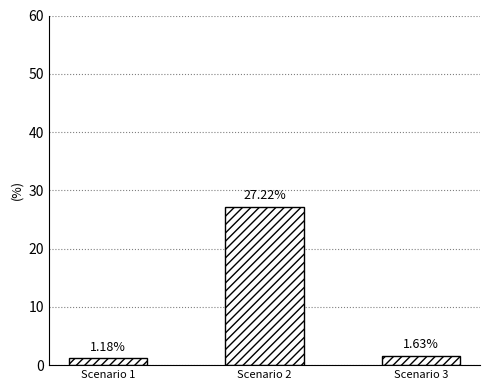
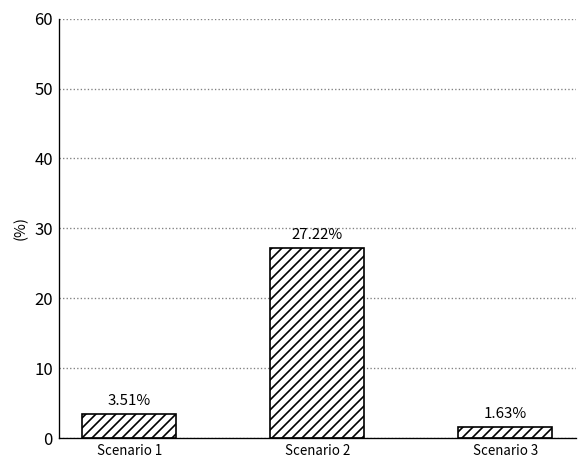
  {
-   "Scenario 1": "1.18%",
+   "Scenario 1": "3.51%",
    "Scenario 2": "27.22%",
    "Scenario 3": "1.63%"
  }
